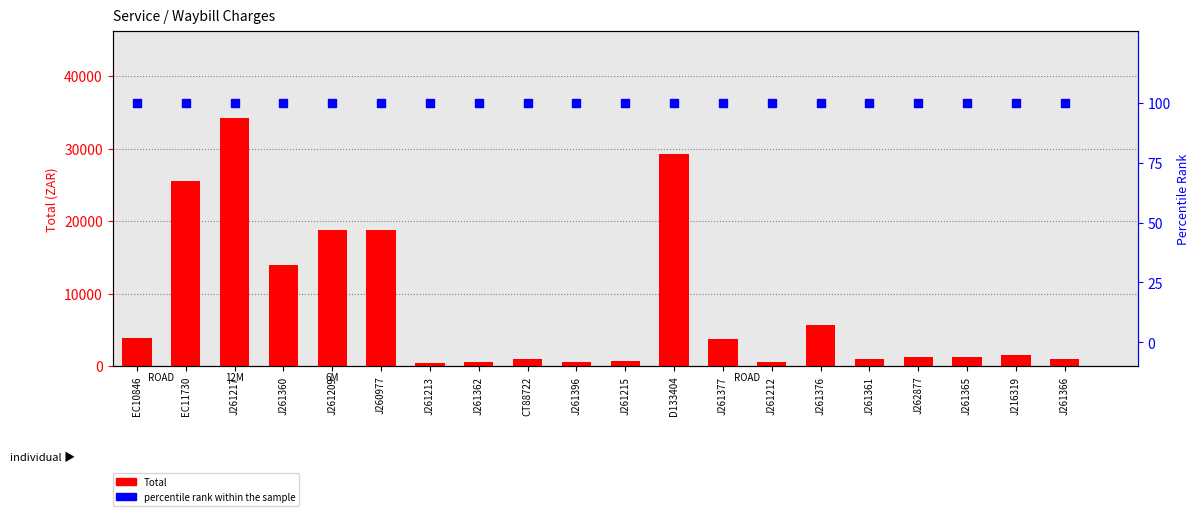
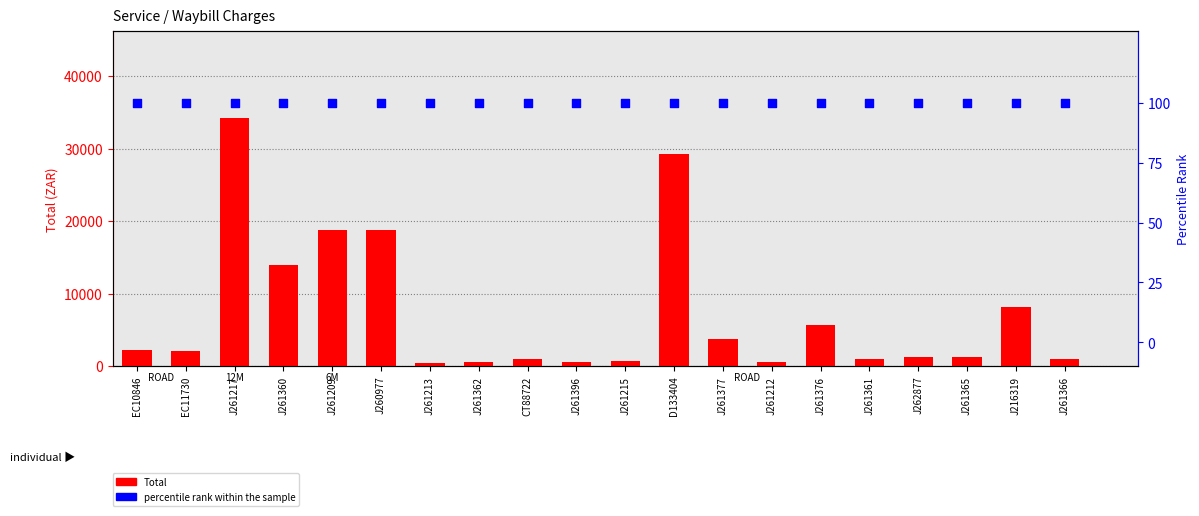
  {
    "Total": {
-     "EC10846": 4000,
-     "EC11730": 26000,
+     "EC10846": 2000,
+     "EC11730": 2000,
      "J261217": 34000,
      "J261360": 14000,
      "J261209": 19000,
      "J260977": 19000,
      "J261213": 1000,
      "J261362": 1000,
      "CT88722": 1000,
      "J261396": 1000,
      "J261215": 1000,
      "D133404": 29000,
      "J261377": 4000,
      "J261212": 1000,
      "J261376": 6000,
      "J261361": 1000,
      "J262877": 1000,
      "J261365": 1000,
-     "J216319": 2000,
+     "J216319": 8000,
      "J261366": 1000
    }
  }
